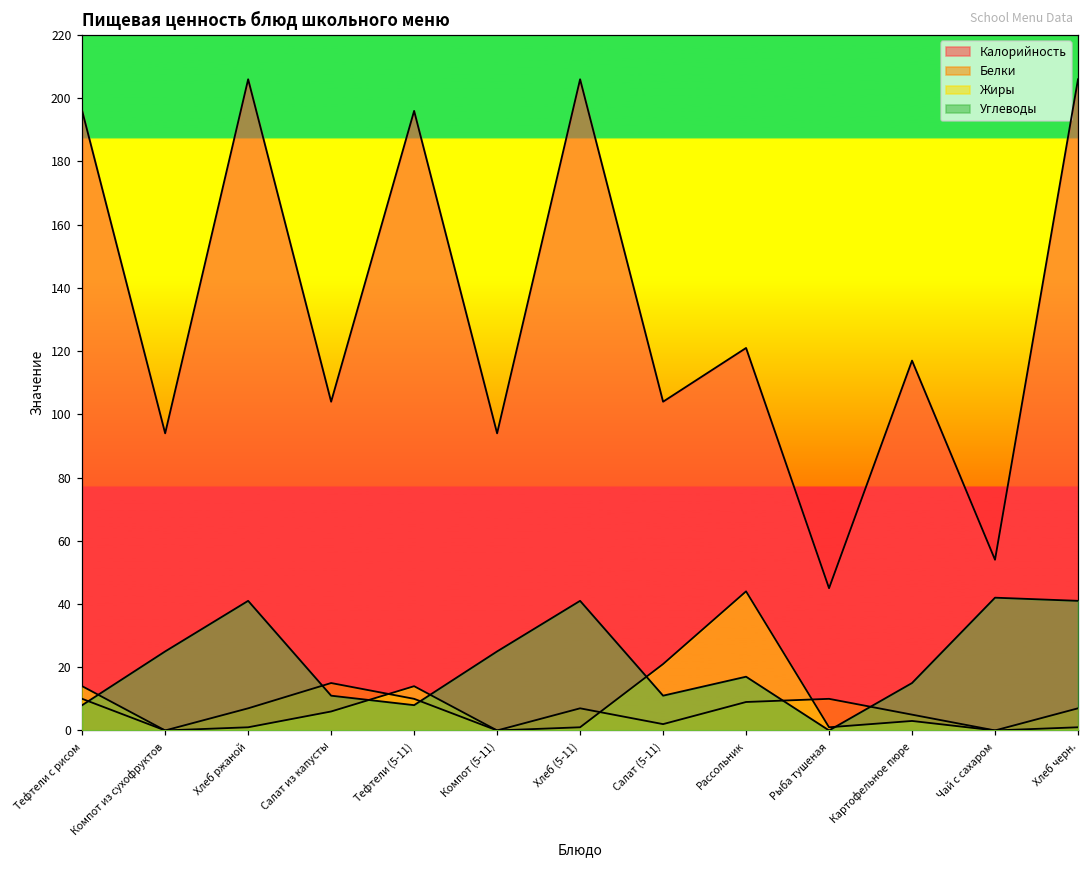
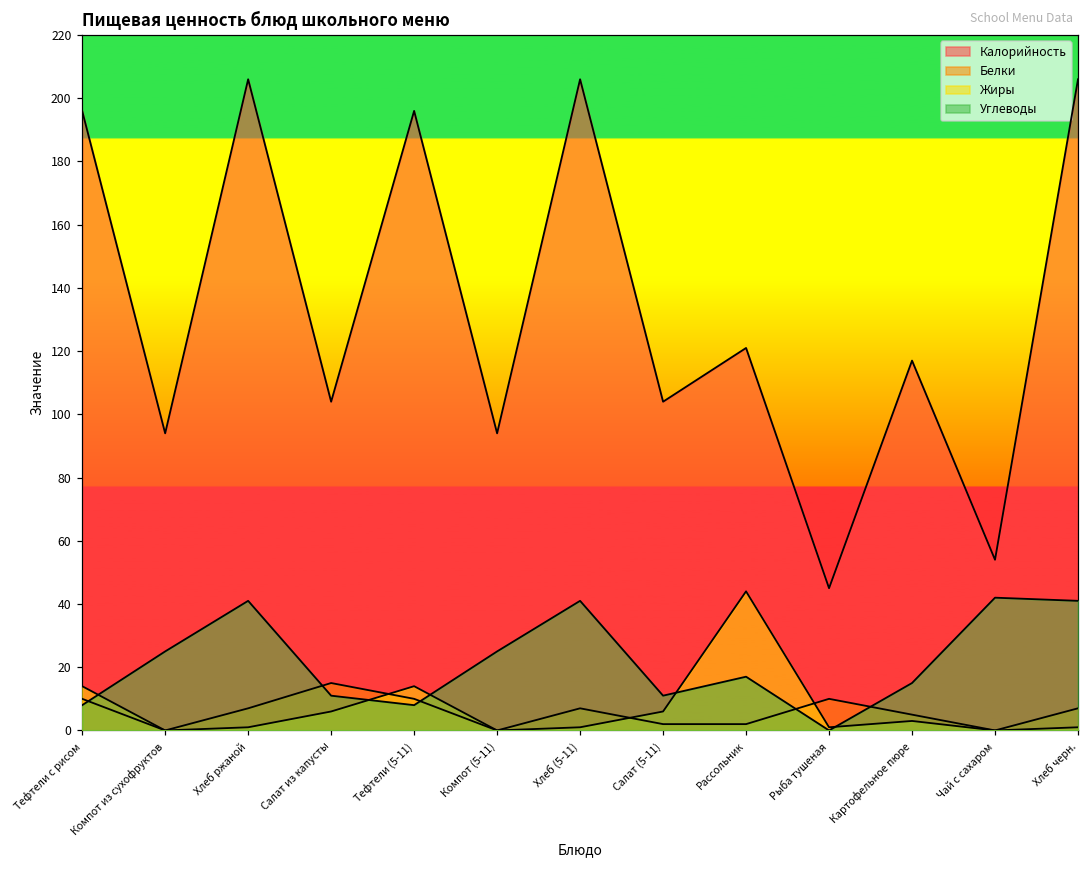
  {
    "Калорийность": {
      "Тефтели с рисом": 196,
      "Компот из сухофруктов": 94,
      "Хлеб ржаной": 206,
      "Салат из капусты": 104,
      "Тефтели (5-11)": 196,
      "Компот (5-11)": 94,
      "Хлеб (5-11)": 206,
      "Салат (5-11)": 104,
      "Рассольник": 121,
      "Рыба тушеная": 45,
      "Картофельное пюре": 117,
      "Чай с сахаром": 54,
      "Хлеб черн.": 206
    },
    "Белки": {
      "Тефтели с рисом": 10,
      "Хлеб ржаной": 7,
      "Салат из капусты": 15,
      "Тефтели (5-11)": 10,
      "Хлеб (5-11)": 7,
      "Салат (5-11)": 2,
-     "Рассольник": 9,
+     "Рассольник": 2,
      "Рыба тушеная": 10,
      "Картофельное пюре": 5,
      "Хлеб черн.": 7
    },
    "Жиры": {
      "Тефтели с рисом": 14,
      "Хлеб ржаной": 1,
      "Салат из капусты": 6,
      "Тефтели (5-11)": 14,
      "Хлеб (5-11)": 1,
-     "Салат (5-11)": 21,
+     "Салат (5-11)": 6,
      "Рассольник": 44,
      "Рыба тушеная": 1,
      "Картофельное пюре": 3,
      "Хлеб черн.": 1
    },
    "Углеводы": {
      "Тефтели с рисом": 8,
      "Компот из сухофруктов": 25,
      "Хлеб ржаной": 41,
      "Салат из капусты": 11,
      "Тефтели (5-11)": 8,
      "Компот (5-11)": 25,
      "Хлеб (5-11)": 41,
      "Салат (5-11)": 11,
      "Рассольник": 17,
      "Рыба тушеная": 0,
      "Картофельное пюре": 15,
      "Чай с сахаром": 42,
      "Хлеб черн.": 41
    }
  }
